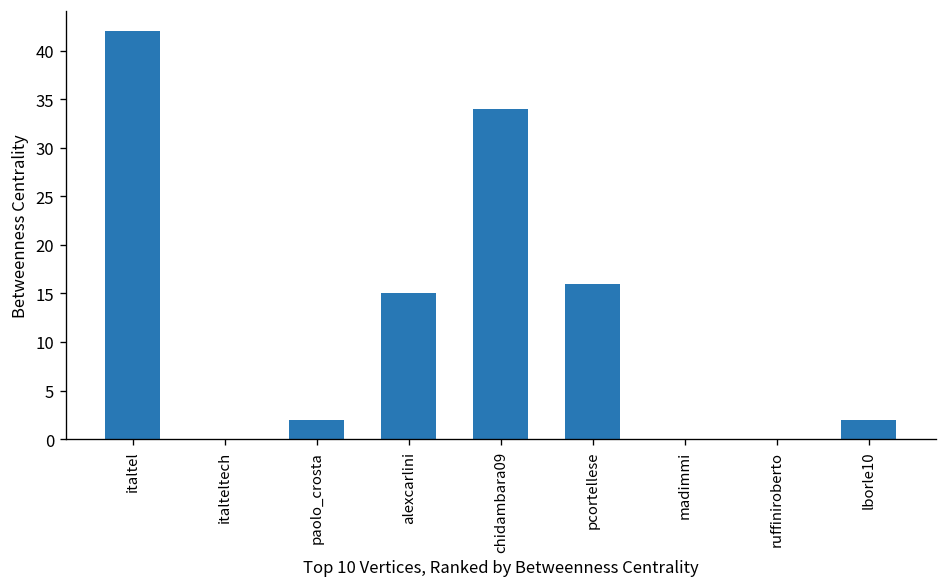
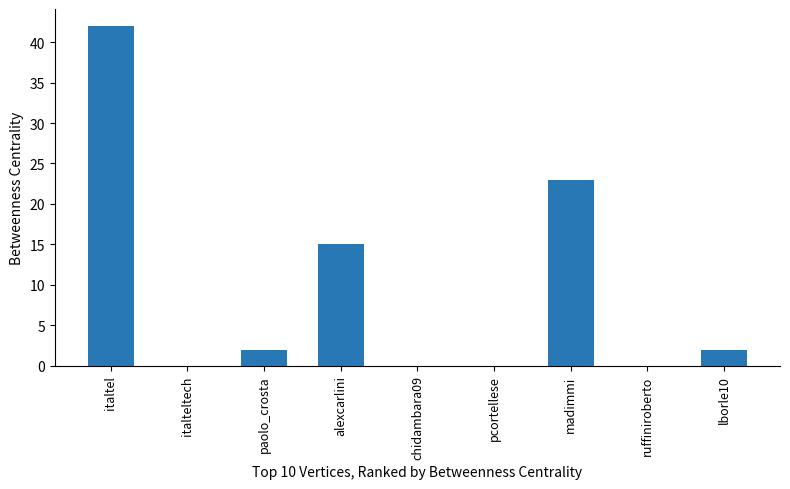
  {
    "italtel": 42,
    "italteltech": 0,
    "paolo_crosta": 2,
    "alexcarlini": 15,
-   "chidambara09": 34,
-   "pcortellese": 16,
-   "madimmi": 0,
+   "chidambara09": 0,
+   "pcortellese": 0,
+   "madimmi": 23,
    "ruffiniroberto": 0,
    "lborle10": 2
  }
